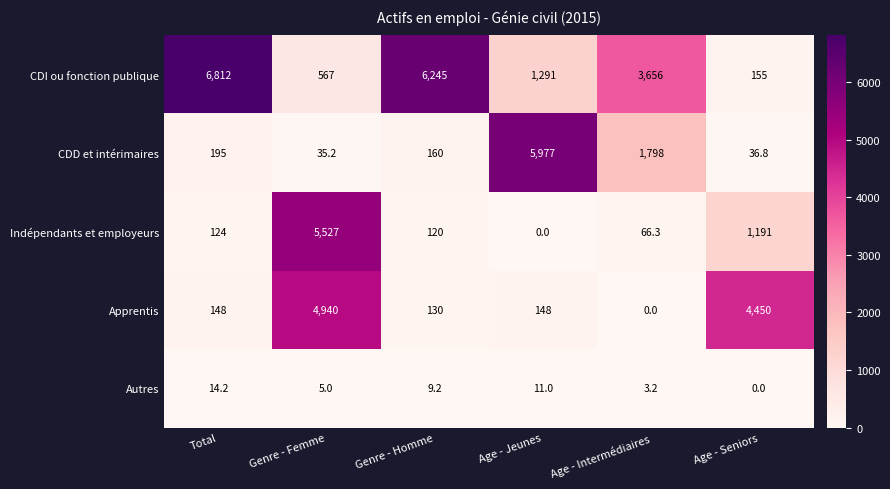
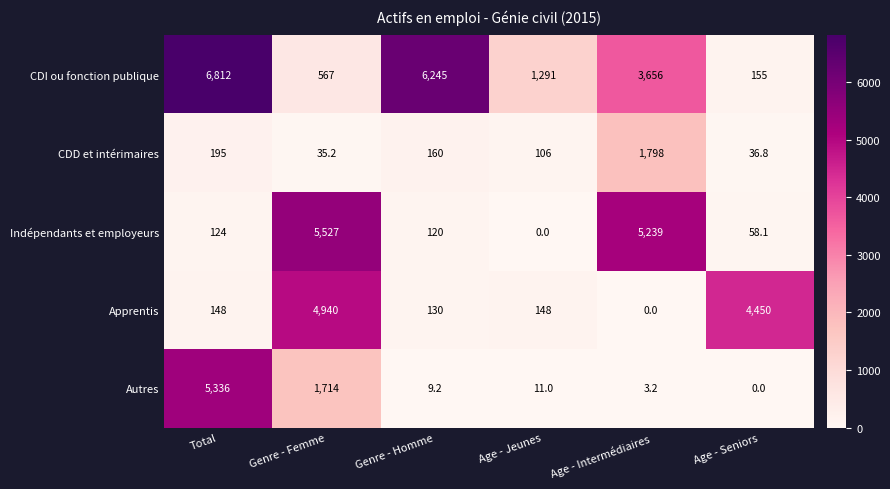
  {
    "CDI ou fonction publique": {
      "Total": "6,812",
      "Genre - Femme": "567",
      "Genre - Homme": "6,245",
      "Age - Jeunes": "1,291",
      "Age - Intermédiaires": "3,656",
      "Age - Seniors": "155"
    },
    "CDD et intérimaires": {
      "Total": "195",
      "Genre - Femme": "35.2",
      "Genre - Homme": "160",
-     "Age - Jeunes": "5,977",
+     "Age - Jeunes": "106",
      "Age - Intermédiaires": "1,798",
      "Age - Seniors": "36.8"
    },
    "Indépendants et employeurs": {
      "Total": "124",
      "Genre - Femme": "5,527",
      "Genre - Homme": "120",
      "Age - Jeunes": "0.0",
-     "Age - Intermédiaires": "66.3",
-     "Age - Seniors": "1,191"
+     "Age - Intermédiaires": "5,239",
+     "Age - Seniors": "58.1"
    },
    "Apprentis": {
      "Total": "148",
      "Genre - Femme": "4,940",
      "Genre - Homme": "130",
      "Age - Jeunes": "148",
      "Age - Intermédiaires": "0.0",
      "Age - Seniors": "4,450"
    },
    "Autres": {
-     "Total": "14.2",
-     "Genre - Femme": "5.0",
+     "Total": "5,336",
+     "Genre - Femme": "1,714",
      "Genre - Homme": "9.2",
      "Age - Jeunes": "11.0",
      "Age - Intermédiaires": "3.2",
      "Age - Seniors": "0.0"
    }
  }
